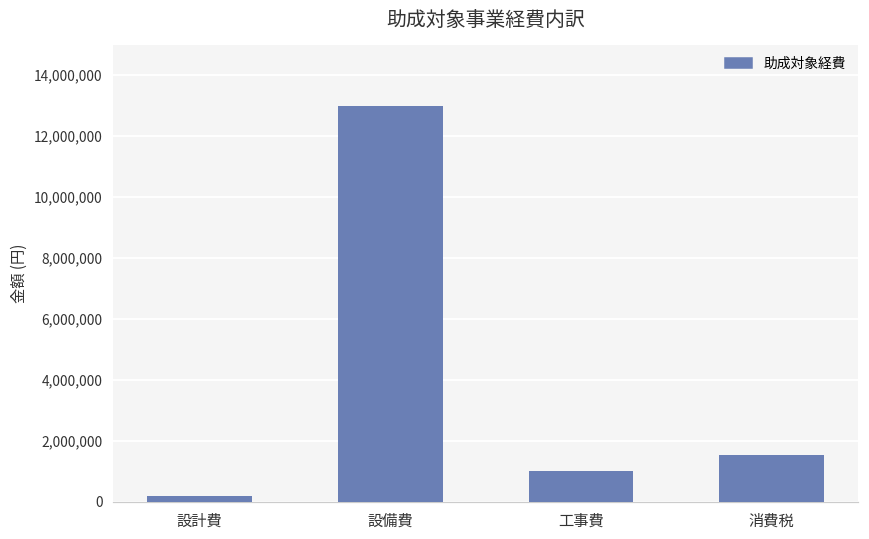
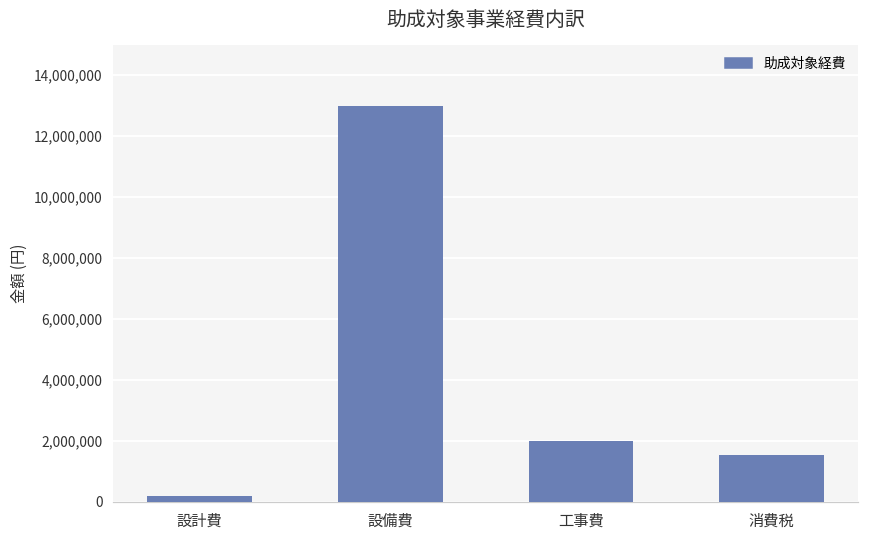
  {
    "設計費": "200,000",
    "設備費": "13,000,000",
-   "工事費": "1,000,000",
+   "工事費": "2,000,000",
    "消費税": "1,600,000"
  }
